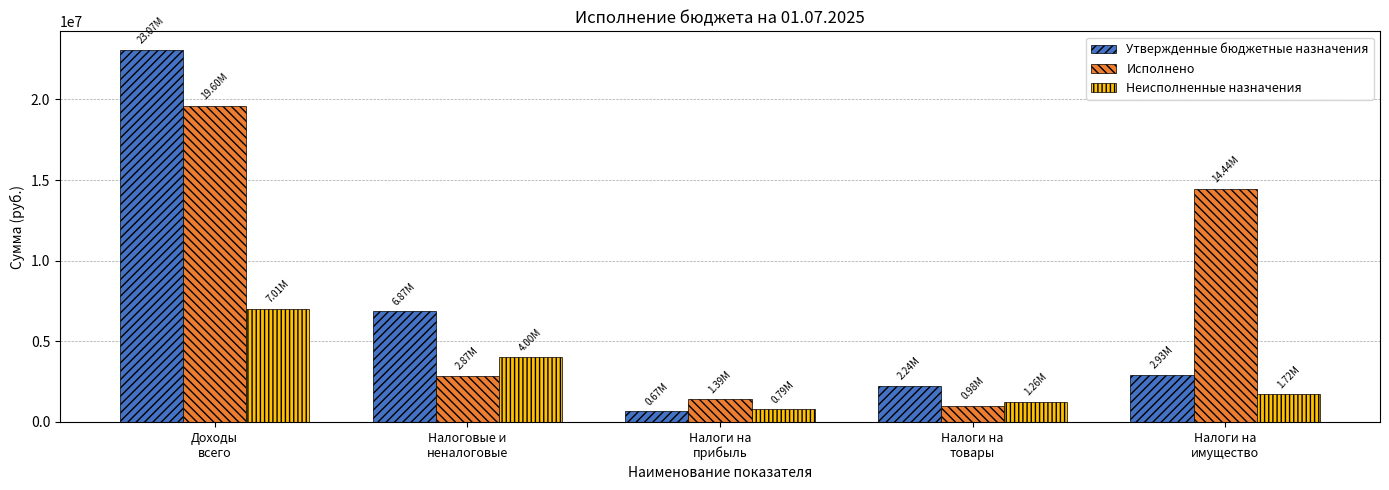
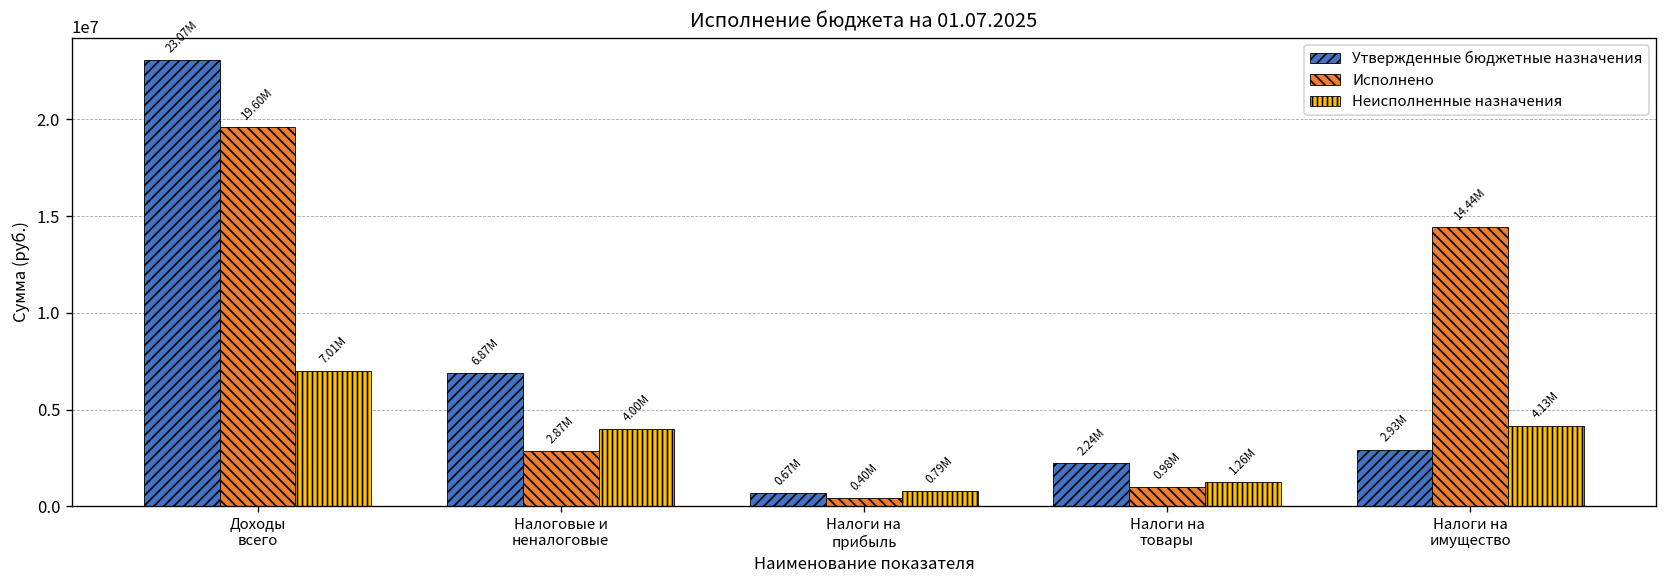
  {
    "Утвержденные бюджетные назначения": {
      "Доходы всего": "23.07M",
      "Налоговые и неналоговые": "6.87M",
      "Налоги на прибыль": "0.67M",
      "Налоги на товары": "2.24M",
      "Налоги на имущество": "2.93M"
    },
    "Исполнено": {
      "Доходы всего": "19.60M",
      "Налоговые и неналоговые": "2.87M",
-     "Налоги на прибыль": "1.39M",
+     "Налоги на прибыль": "0.40M",
      "Налоги на товары": "0.98M",
      "Налоги на имущество": "14.44M"
    },
    "Неисполненные назначения": {
      "Доходы всего": "7.01M",
      "Налоговые и неналоговые": "4.00M",
      "Налоги на прибыль": "0.79M",
      "Налоги на товары": "1.26M",
-     "Налоги на имущество": "1.72M"
+     "Налоги на имущество": "4.13M"
    }
  }
